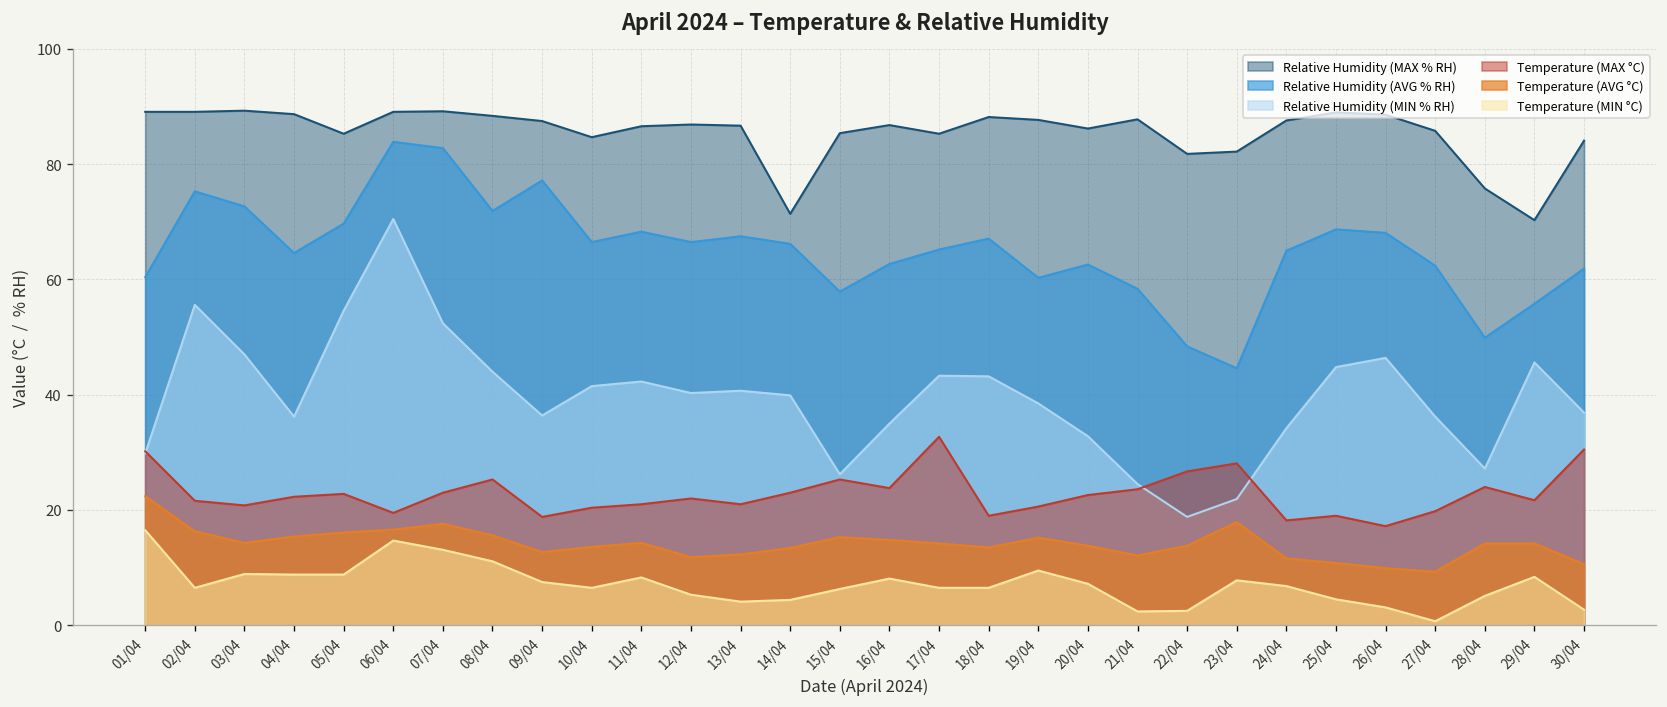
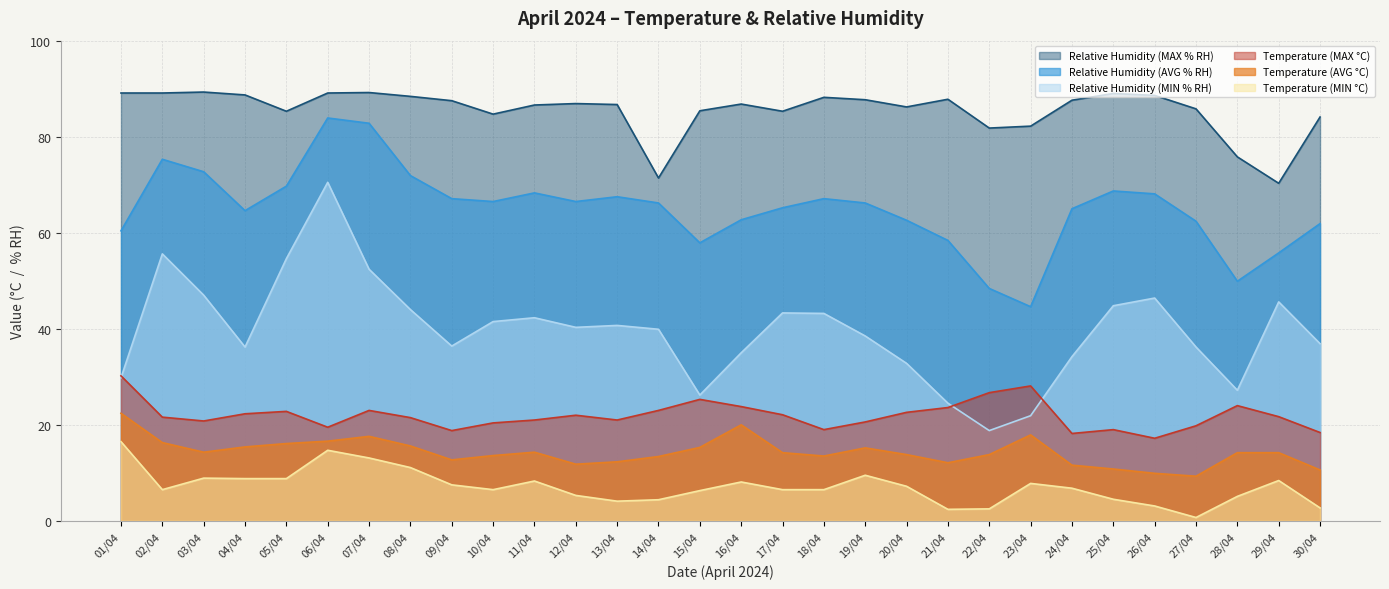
  {
    "Relative Humidity (MAX % RH)": {
      "01/04": 89,
      "02/04": 89,
      "03/04": 89,
      "04/04": 89,
      "05/04": 85,
      "06/04": 89,
      "07/04": 89,
      "08/04": 88,
      "09/04": 88,
      "10/04": 85,
      "11/04": 87,
      "12/04": 87,
      "13/04": 87,
      "14/04": 71,
      "15/04": 85,
      "16/04": 87,
      "17/04": 85,
      "18/04": 88,
      "19/04": 88,
      "20/04": 86,
      "21/04": 88,
      "22/04": 82,
      "23/04": 82,
      "24/04": 88,
      "27/04": 86,
      "28/04": 76,
      "29/04": 70,
      "30/04": 84
    },
    "Relative Humidity (AVG % RH)": {
      "01/04": 60,
      "02/04": 75,
      "03/04": 73,
      "04/04": 65,
      "05/04": 70,
      "06/04": 84,
      "07/04": 83,
      "08/04": 72,
-     "09/04": 77,
+     "09/04": 67,
      "10/04": 67,
      "11/04": 68,
      "12/04": 67,
      "13/04": 68,
      "14/04": 66,
      "15/04": 58,
      "16/04": 63,
      "17/04": 65,
      "18/04": 67,
-     "19/04": 60,
+     "19/04": 66,
      "20/04": 63,
      "21/04": 58,
      "22/04": 48,
      "23/04": 45,
      "24/04": 65,
      "25/04": 69,
      "26/04": 68,
      "27/04": 62,
      "28/04": 50,
      "29/04": 56,
      "30/04": 62
    },
    "Relative Humidity (MIN % RH)": {
      "02/04": 56,
      "03/04": 47,
      "04/04": 36,
      "05/04": 55,
      "06/04": 71,
      "07/04": 52,
      "08/04": 44,
      "09/04": 36,
      "10/04": 42,
      "11/04": 42,
      "12/04": 40,
      "13/04": 41,
      "14/04": 40,
      "15/04": 26,
      "16/04": 35,
      "17/04": 43,
      "18/04": 43,
      "19/04": 39,
      "20/04": 33,
      "21/04": 25,
      "22/04": 19,
      "23/04": 22,
      "24/04": 34,
      "25/04": 45,
      "26/04": 46,
      "27/04": 36,
      "28/04": 27,
      "29/04": 46,
      "30/04": 37
    },
    "Temperature (MAX °C)": {
      "02/04": 22,
      "03/04": 21,
      "04/04": 22,
      "05/04": 23,
      "06/04": 20,
      "07/04": 23,
-     "08/04": 25,
+     "08/04": 22,
      "09/04": 19,
      "10/04": 20,
      "11/04": 21,
      "12/04": 22,
      "13/04": 21,
      "14/04": 23,
      "15/04": 25,
      "16/04": 24,
-     "17/04": 33,
+     "17/04": 22,
      "18/04": 19,
      "19/04": 21,
      "20/04": 23,
      "21/04": 24,
      "22/04": 27,
      "23/04": 28,
      "24/04": 18,
      "25/04": 19,
      "26/04": 17,
      "27/04": 20,
      "28/04": 24,
      "29/04": 22,
-     "30/04": 31
+     "30/04": 18
    },
    "Temperature (AVG °C)": {
      "01/04": 22,
      "02/04": 16,
      "03/04": 14,
      "04/04": 15,
      "05/04": 16,
      "06/04": 17,
      "07/04": 18,
      "08/04": 16,
      "09/04": 13,
      "10/04": 14,
      "11/04": 14,
      "12/04": 12,
      "13/04": 12,
      "14/04": 13,
      "15/04": 15,
-     "16/04": 15,
+     "16/04": 20,
      "17/04": 14,
      "18/04": 14,
      "19/04": 15,
      "20/04": 14,
      "21/04": 12,
      "22/04": 14,
      "23/04": 18,
      "24/04": 12,
      "25/04": 11,
      "26/04": 10,
      "27/04": 9,
      "28/04": 14,
      "29/04": 14,
      "30/04": 11
    },
    "Temperature (MIN °C)": {
      "01/04": 17,
      "02/04": 7,
      "03/04": 9,
      "04/04": 9,
      "05/04": 9,
      "06/04": 15,
      "07/04": 13,
      "08/04": 11,
      "09/04": 8,
      "10/04": 7,
      "11/04": 8,
      "12/04": 5,
      "13/04": 4,
      "14/04": 4,
      "15/04": 6,
      "16/04": 8,
      "17/04": 7,
      "18/04": 7,
      "19/04": 10,
      "20/04": 7,
      "21/04": 2,
      "22/04": 3,
      "23/04": 8,
      "24/04": 7,
      "25/04": 5,
      "26/04": 3,
      "27/04": 1,
      "28/04": 5,
      "29/04": 8,
      "30/04": 3
    }
  }
